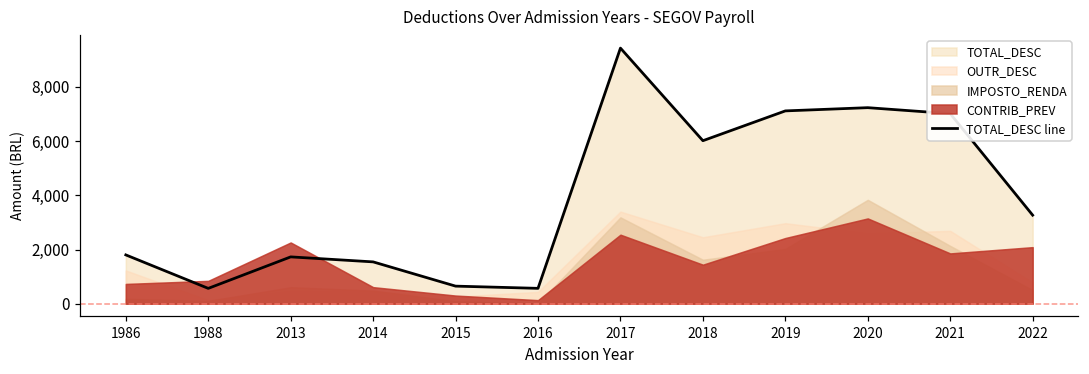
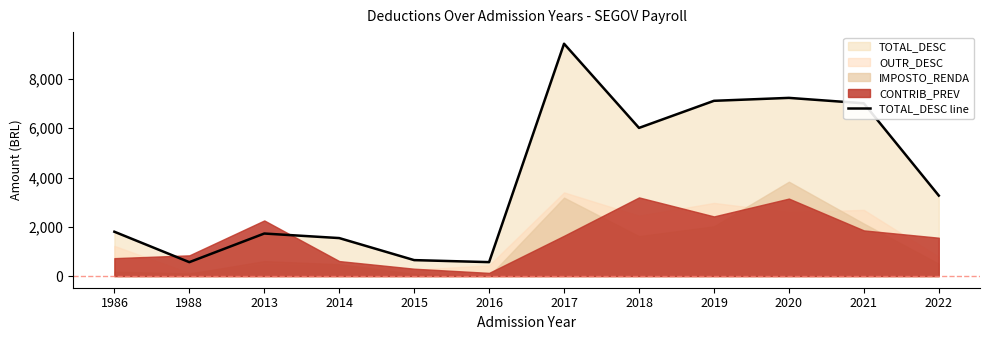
  {
    "CONTRIB_PREV": {
      "1986": "700",
      "1988": "800",
      "2013": "2,300",
      "2014": "600",
      "2016": "100",
-     "2017": "2,500",
-     "2018": "1,400",
+     "2017": "1,600",
+     "2018": "3,200",
      "2019": "2,400",
      "2020": "3,100",
      "2021": "1,900",
-     "2022": "2,100"
+     "2022": "1,600"
    }
  }
